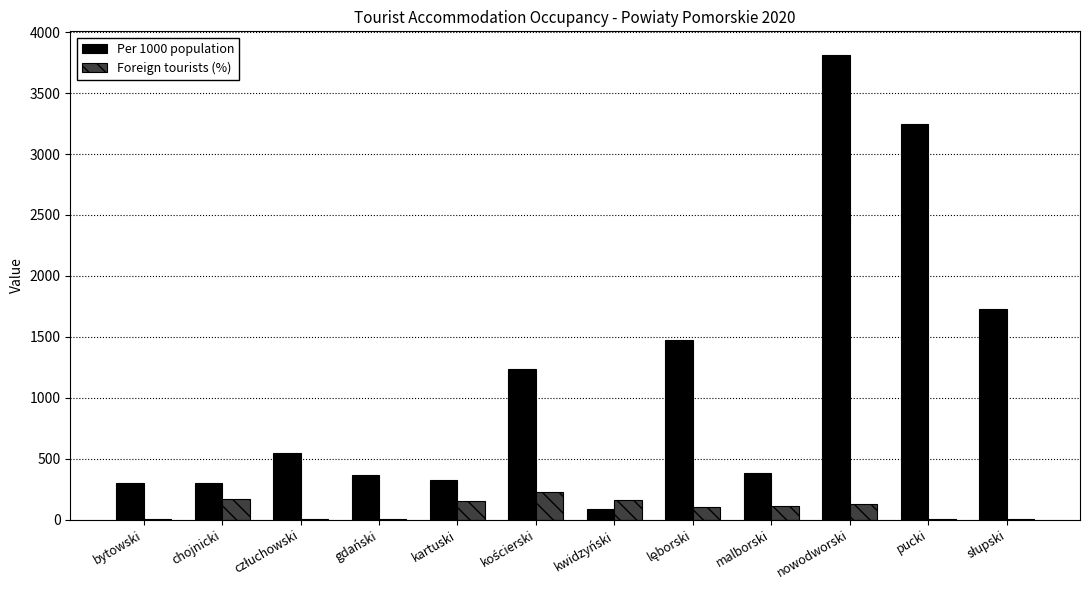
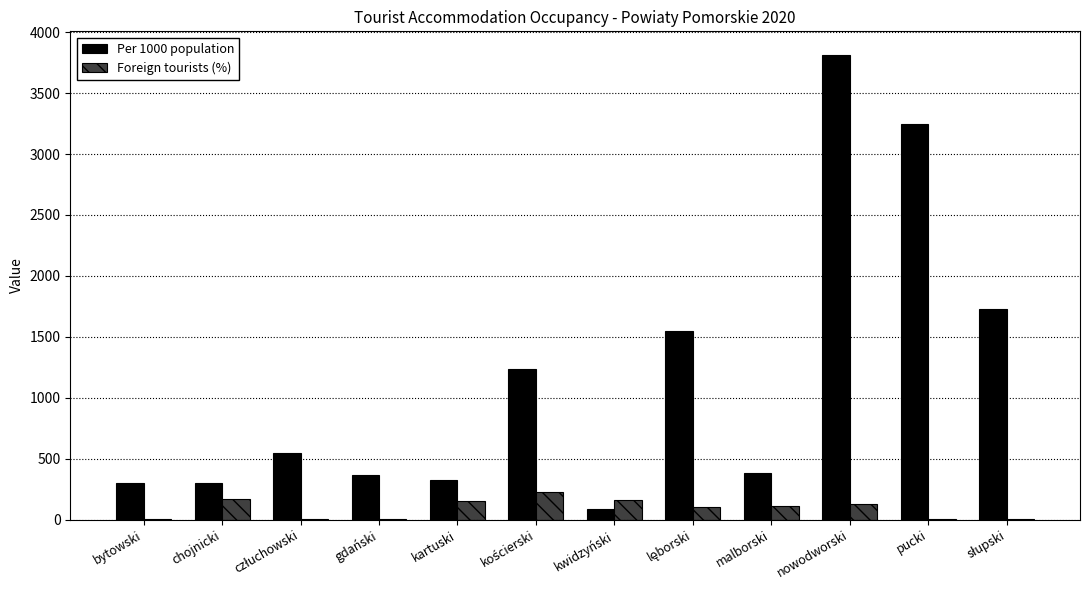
  {
    "Per 1000 population": {
      "bytowski": 300,
      "chojnicki": 300,
      "człuchowski": 540,
      "gdański": 360,
      "kartuski": 320,
      "kościerski": 1230,
      "kwidzyński": 90,
-     "lęborski": 1470,
+     "lęborski": 1550,
      "malborski": 380,
      "nowodworski": 3820,
      "pucki": 3240,
      "słupski": 1730
    },
    "Foreign tourists (%)": {
      "chojnicki": 170,
      "kartuski": 150,
      "kościerski": 220,
      "kwidzyński": 160,
      "lęborski": 100,
      "malborski": 110,
      "nowodworski": 120
    }
  }
